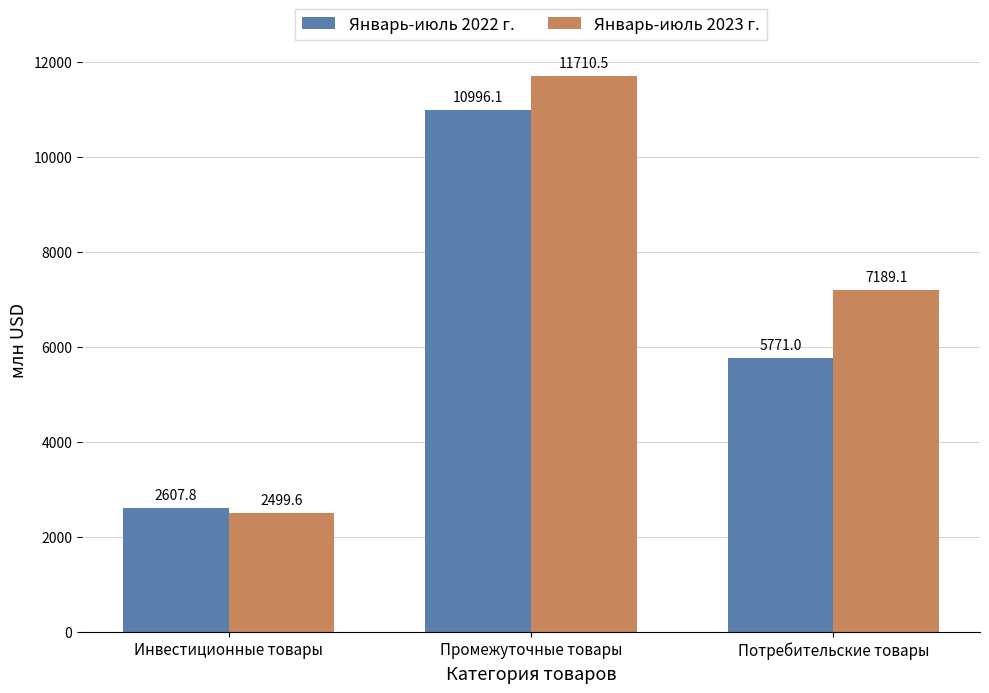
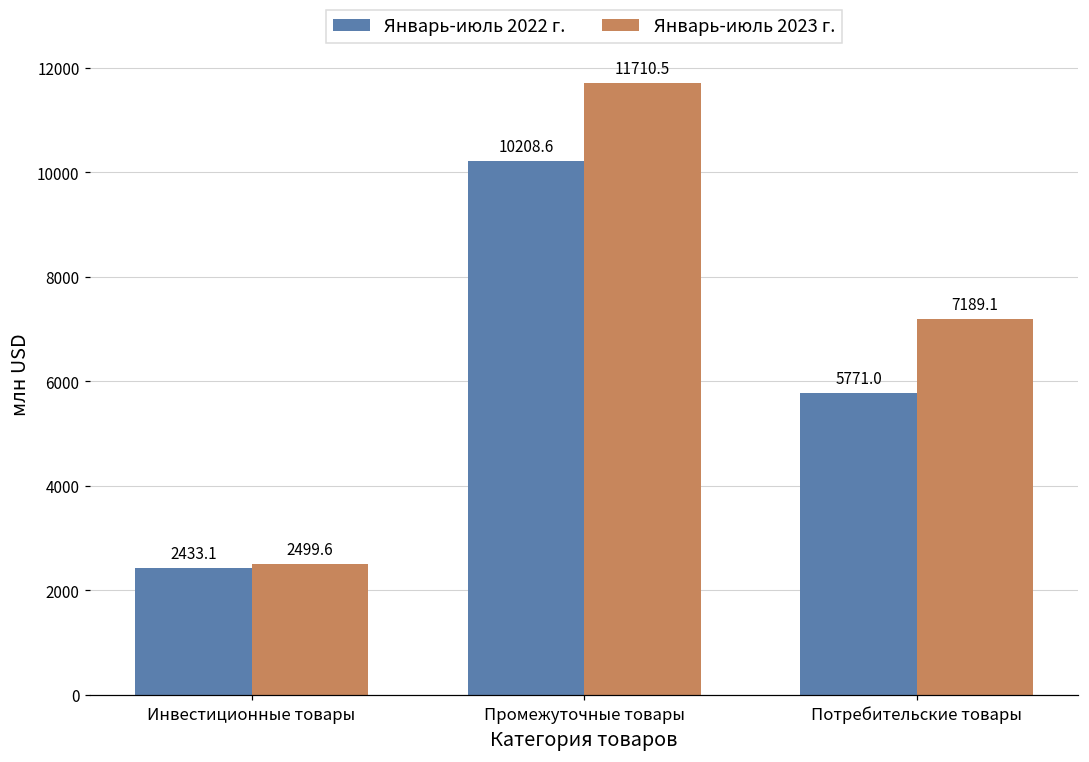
  {
    "Январь-июль 2022 г.": {
-     "Инвестиционные товары": 2607.8,
-     "Промежуточные товары": 10996.1,
+     "Инвестиционные товары": 2433.1,
+     "Промежуточные товары": 10208.6,
      "Потребительские товары": 5771.0
    },
    "Январь-июль 2023 г.": {
      "Инвестиционные товары": 2499.6,
      "Промежуточные товары": 11710.5,
      "Потребительские товары": 7189.1
    }
  }
